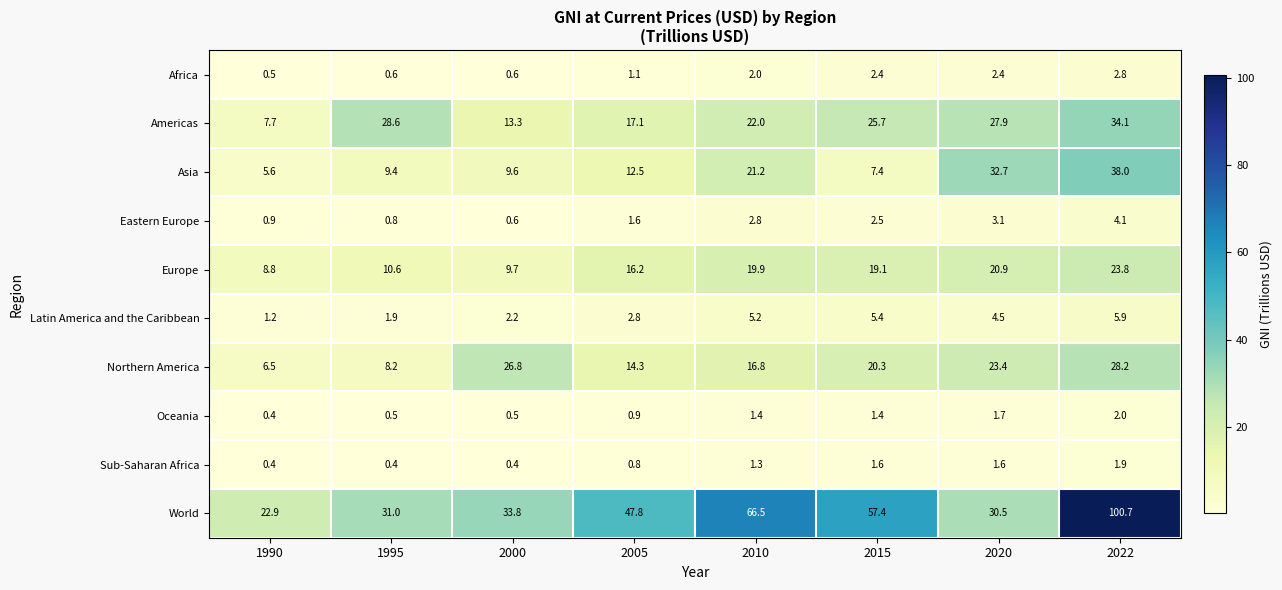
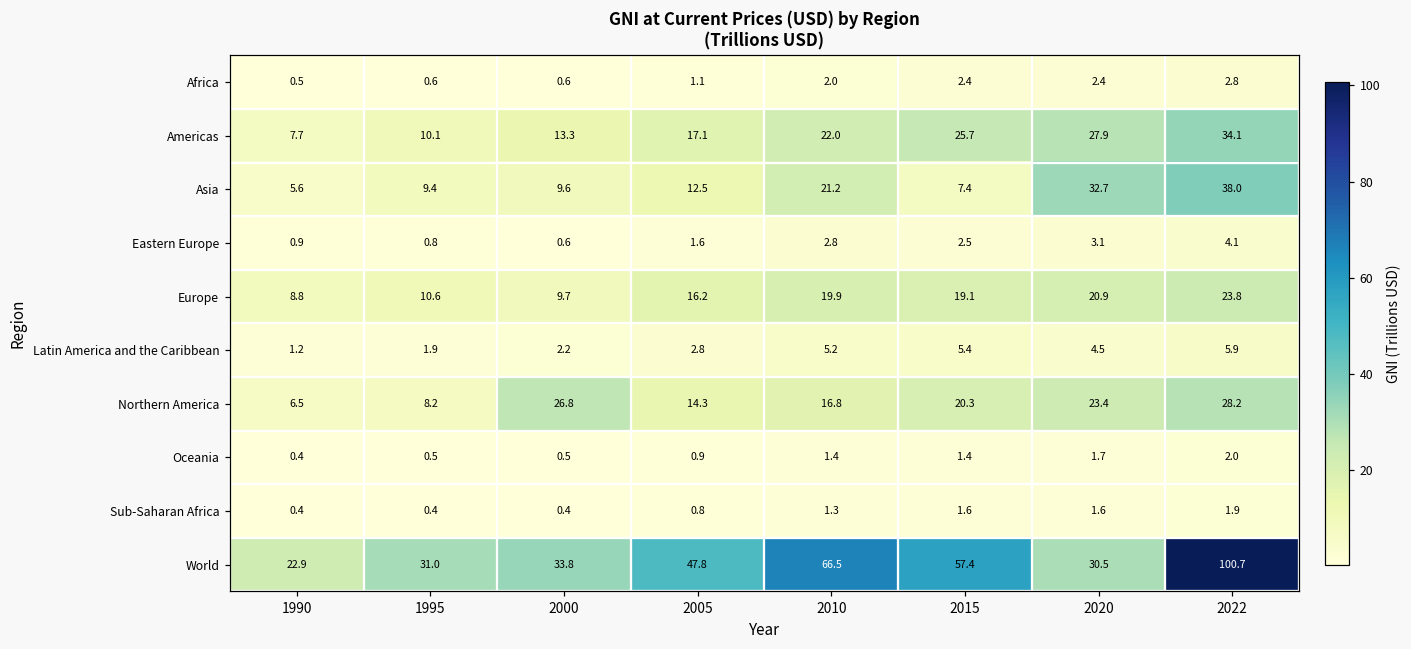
  {
    "Africa": {
      "1990": 0.5,
      "1995": 0.6,
      "2000": 0.6,
      "2005": 1.1,
      "2010": 2.0,
      "2015": 2.4,
      "2020": 2.4,
      "2022": 2.8
    },
    "Americas": {
      "1990": 7.7,
-     "1995": 28.6,
+     "1995": 10.1,
      "2000": 13.3,
      "2005": 17.1,
      "2010": 22.0,
      "2015": 25.7,
      "2020": 27.9,
      "2022": 34.1
    },
    "Asia": {
      "1990": 5.6,
      "1995": 9.4,
      "2000": 9.6,
      "2005": 12.5,
      "2010": 21.2,
      "2015": 7.4,
      "2020": 32.7,
      "2022": 38.0
    },
    "Eastern Europe": {
      "1990": 0.9,
      "1995": 0.8,
      "2000": 0.6,
      "2005": 1.6,
      "2010": 2.8,
      "2015": 2.5,
      "2020": 3.1,
      "2022": 4.1
    },
    "Europe": {
      "1990": 8.8,
      "1995": 10.6,
      "2000": 9.7,
      "2005": 16.2,
      "2010": 19.9,
      "2015": 19.1,
      "2020": 20.9,
      "2022": 23.8
    },
    "Latin America and the Caribbean": {
      "1990": 1.2,
      "1995": 1.9,
      "2000": 2.2,
      "2005": 2.8,
      "2010": 5.2,
      "2015": 5.4,
      "2020": 4.5,
      "2022": 5.9
    },
    "Northern America": {
      "1990": 6.5,
      "1995": 8.2,
      "2000": 26.8,
      "2005": 14.3,
      "2010": 16.8,
      "2015": 20.3,
      "2020": 23.4,
      "2022": 28.2
    },
    "Oceania": {
      "1990": 0.4,
      "1995": 0.5,
      "2000": 0.5,
      "2005": 0.9,
      "2010": 1.4,
      "2015": 1.4,
      "2020": 1.7,
      "2022": 2.0
    },
    "Sub-Saharan Africa": {
      "1990": 0.4,
      "1995": 0.4,
      "2000": 0.4,
      "2005": 0.8,
      "2010": 1.3,
      "2015": 1.6,
      "2020": 1.6,
      "2022": 1.9
    },
    "World": {
      "1990": 22.9,
      "1995": 31.0,
      "2000": 33.8,
      "2005": 47.8,
      "2010": 66.5,
      "2015": 57.4,
      "2020": 30.5,
      "2022": 100.7
    }
  }
